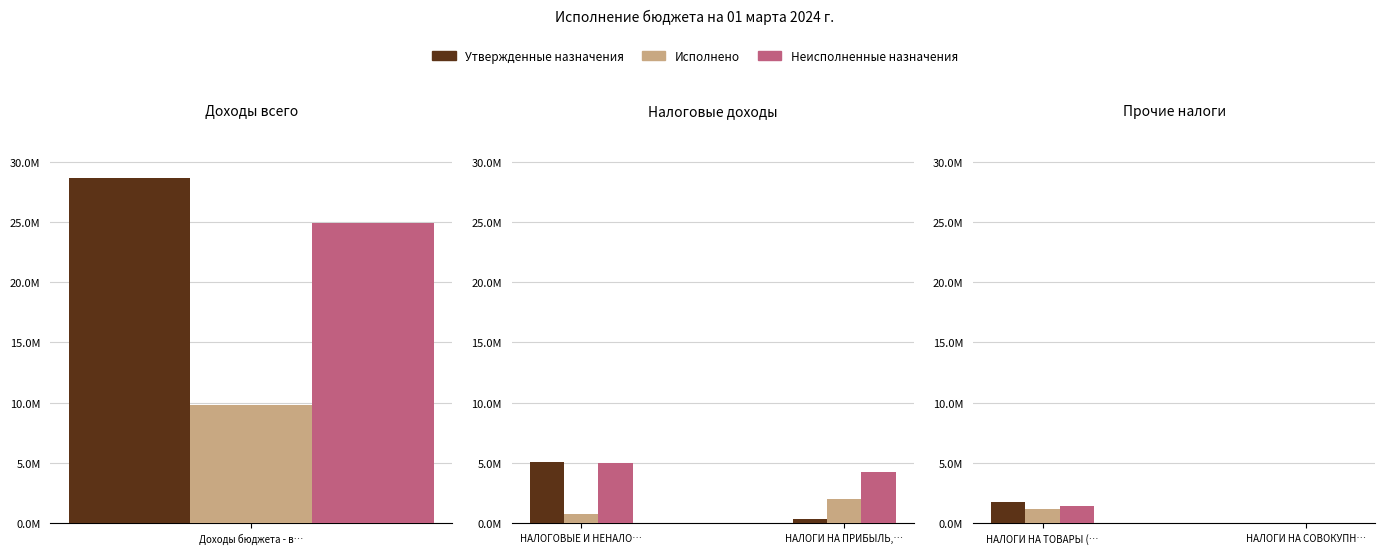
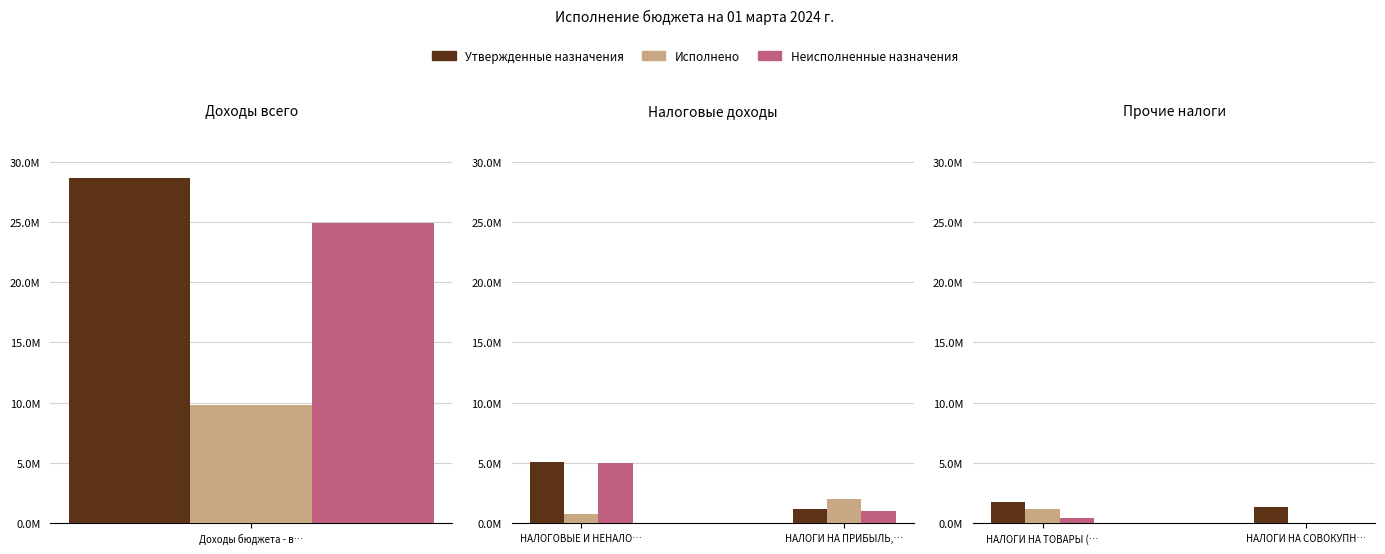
  {
    "Доходы всего": {
      "Доходы бюджета - в…": 9800000
    },
    "Налоговые доходы": {
      "Утвержденные назначения": {
        "НАЛОГОВЫЕ И НЕНАЛО…": 5100000,
-       "НАЛОГИ НА ПРИБЫЛЬ,…": 300000
+       "НАЛОГИ НА ПРИБЫЛЬ,…": 1200000
      },
      "Исполнено": {
        "НАЛОГОВЫЕ И НЕНАЛО…": 800000,
        "НАЛОГИ НА ПРИБЫЛЬ,…": 2000000
      },
      "Неисполненные назначения": {
        "НАЛОГОВЫЕ И НЕНАЛО…": 5000000,
-       "НАЛОГИ НА ПРИБЫЛЬ,…": 4300000
+       "НАЛОГИ НА ПРИБЫЛЬ,…": 1000000
      }
    },
    "Прочие налоги": {
      "Утвержденные назначения": {
        "НАЛОГИ НА ТОВАРЫ (…": 1700000,
-       "НАЛОГИ НА СОВОКУПН…": 0
+       "НАЛОГИ НА СОВОКУПН…": 1300000
      },
      "Исполнено": {
        "НАЛОГИ НА ТОВАРЫ (…": 1200000,
        "НАЛОГИ НА СОВОКУПН…": 0
      },
      "Неисполненные назначения": {
-       "НАЛОГИ НА ТОВАРЫ (…": 1400000
+       "НАЛОГИ НА ТОВАРЫ (…": 400000
      }
    }
  }
